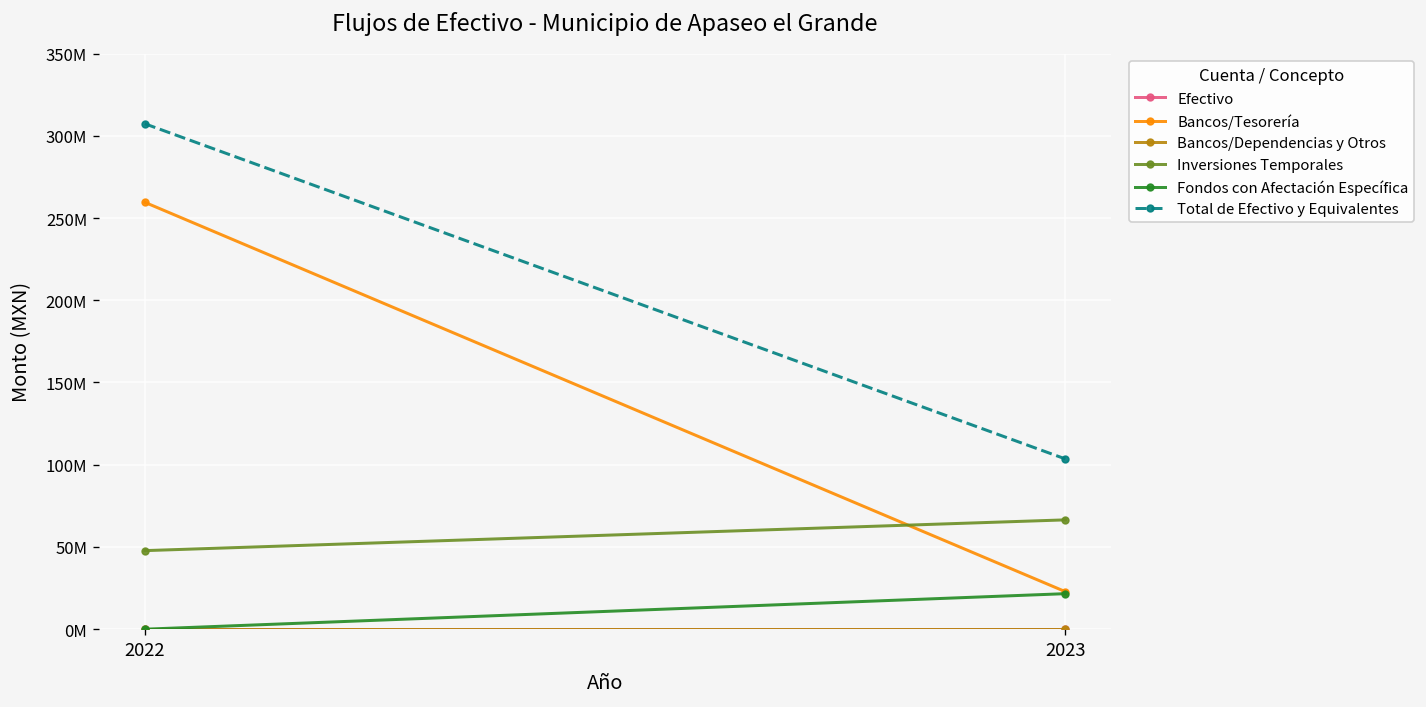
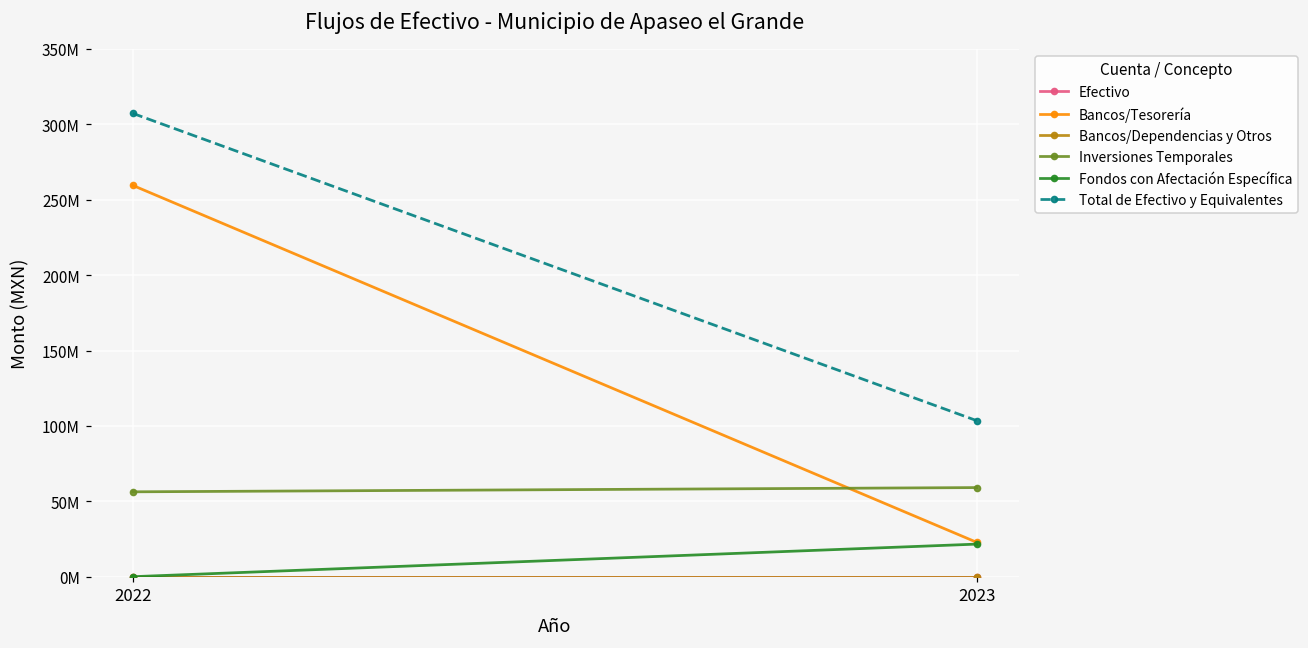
  {
    "Bancos/Dependencias y Otros": {
      "2023": 0
    },
    "Bancos/Tesorería": {
      "2022": 260000000
    },
    "Inversiones Temporales": {
-     "2022": 48000000,
-     "2023": 66000000
+     "2022": 56000000,
+     "2023": 59000000
    },
    "Total de Efectivo y Equivalentes": {
      "2022": 307000000,
      "2023": 104000000
    }
  }
